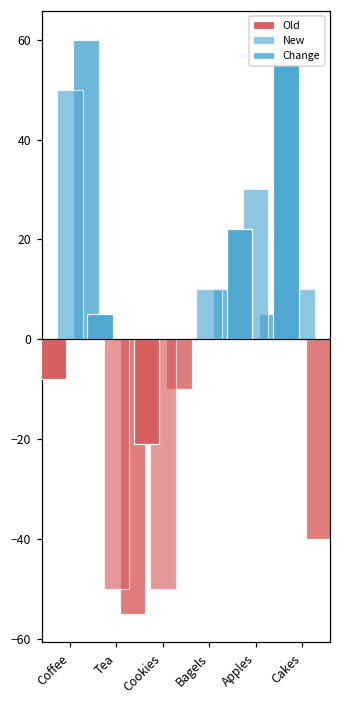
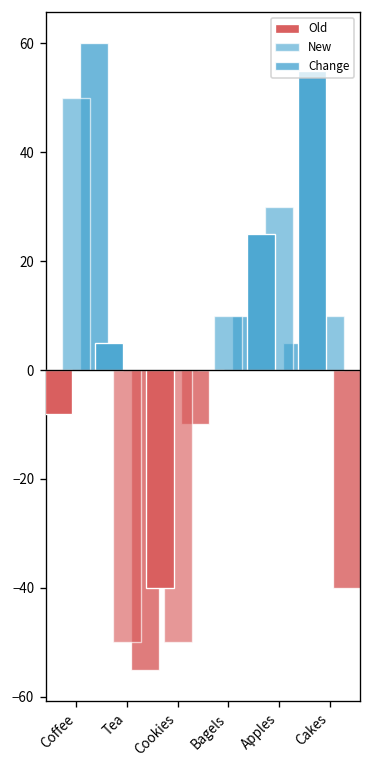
  {
    "Old": {
      "Coffee": -8,
      "Tea": 5,
-     "Cookies": -21,
+     "Cookies": -40,
      "Bagels": 0,
-     "Apples": 22
+     "Apples": 25
    }
  }
